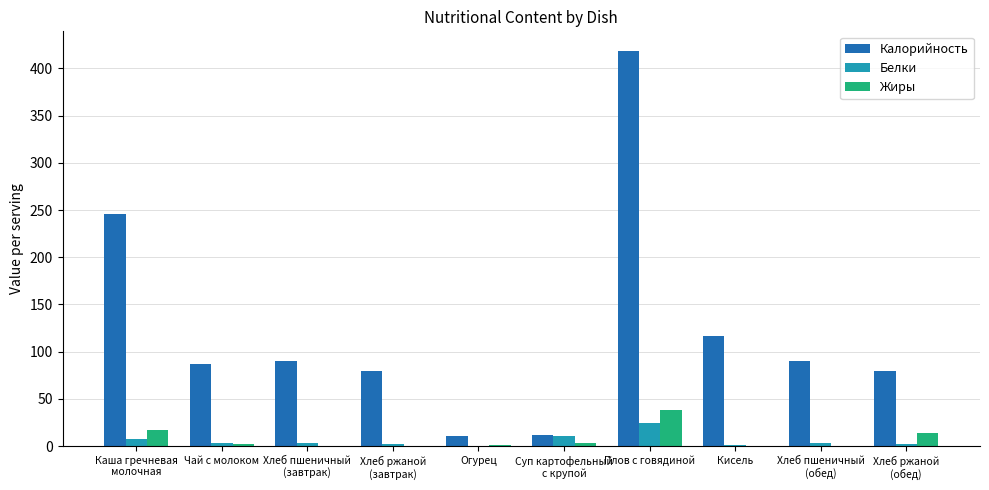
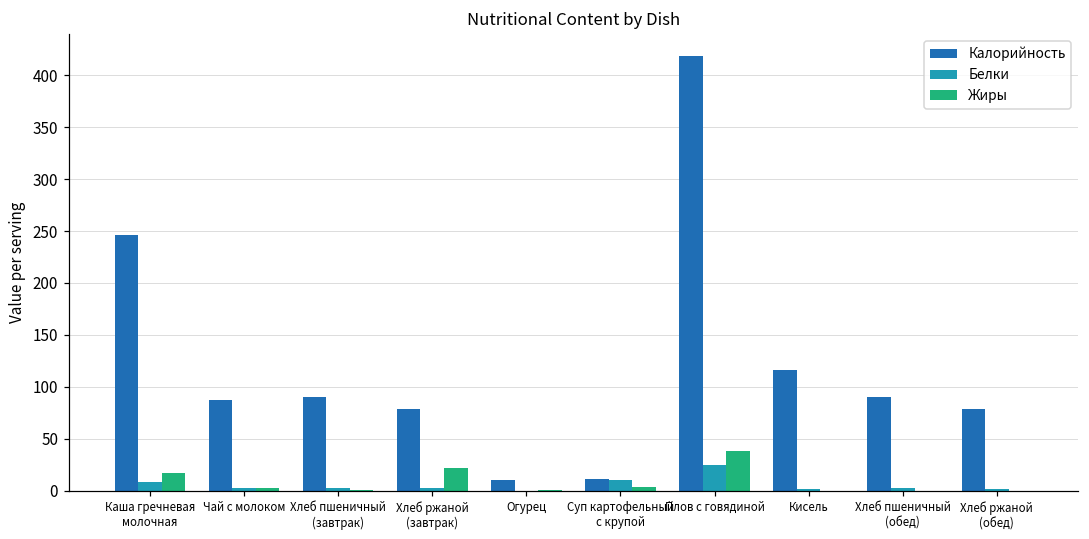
  {
    "Жиры": {
      "Каша гречневая молочная": 20,
-     "Хлеб ржаной (завтрак)": 0,
+     "Хлеб ржаной (завтрак)": 20,
      "Суп картофельный с крупой": 0,
      "Плов с говядиной": 40,
      "Кисель": 0,
      "Хлеб пшеничный (обед)": 0,
-     "Хлеб ржаной (обед)": 10
+     "Хлеб ржаной (обед)": 0
    }
  }
